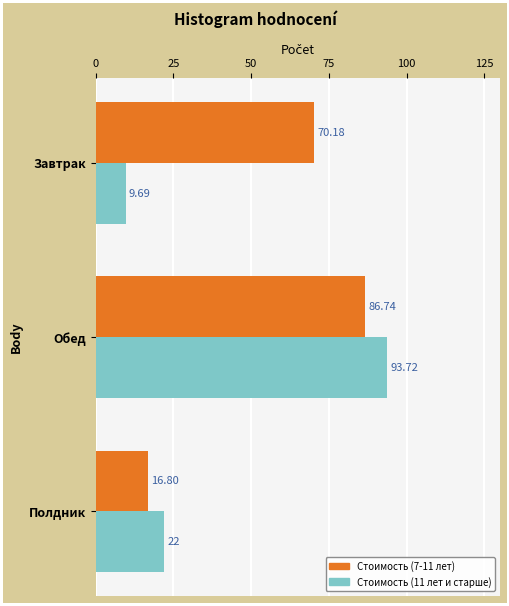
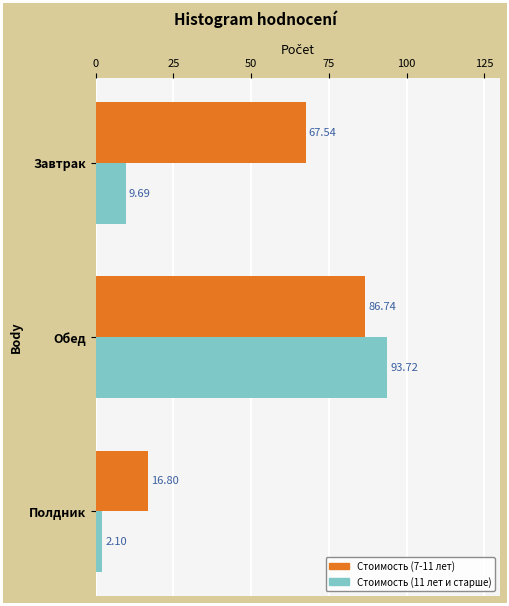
  {
    "Стоимость (7-11 лет)": {
-     "Завтрак": 70.18,
+     "Завтрак": 67.54,
      "Обед": 86.74,
      "Полдник": 16.80
    },
    "Стоимость (11 лет и старше)": {
      "Завтрак": 9.69,
      "Обед": 93.72,
-     "Полдник": 22
+     "Полдник": 2.10
    }
  }
